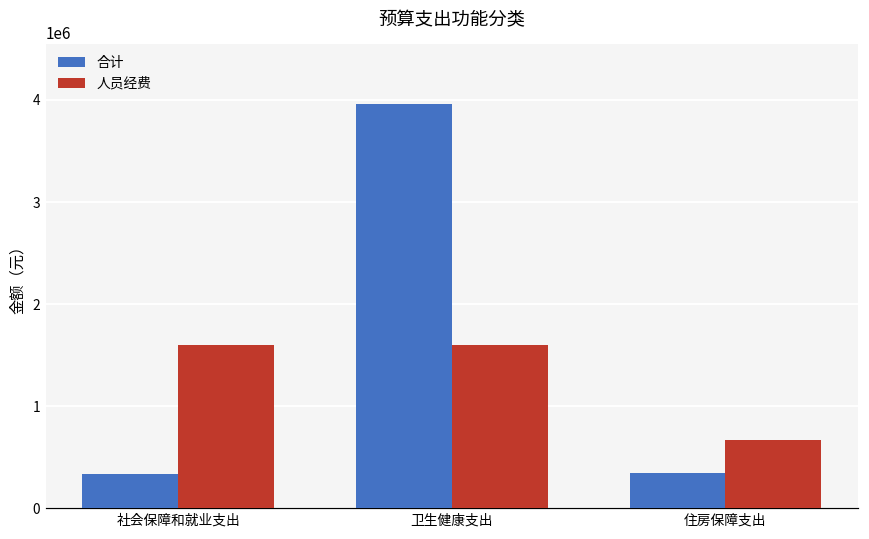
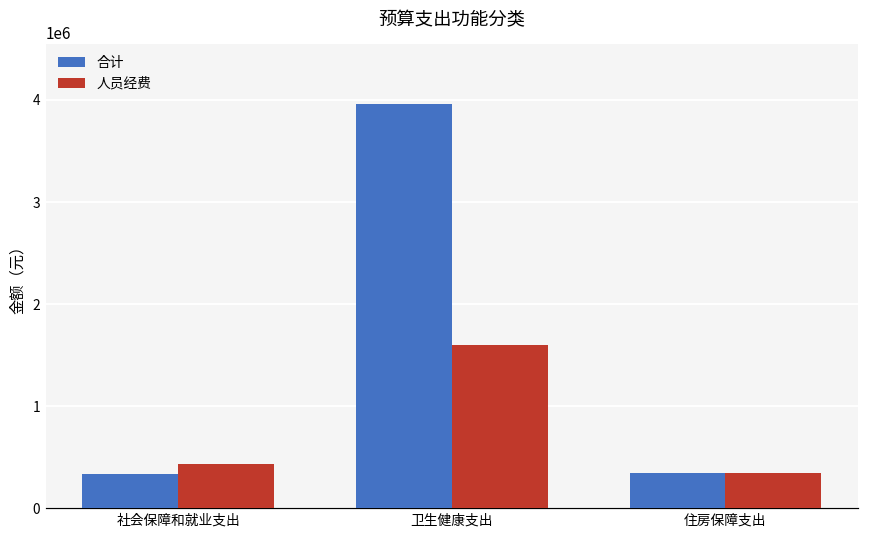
  {
    "合计": {
      "社会保障和就业支出": 300000,
      "卫生健康支出": 4000000,
      "住房保障支出": 300000
    },
    "人员经费": {
-     "社会保障和就业支出": 1600000,
+     "社会保障和就业支出": 400000,
      "卫生健康支出": 1600000,
-     "住房保障支出": 700000
+     "住房保障支出": 300000
    }
  }
